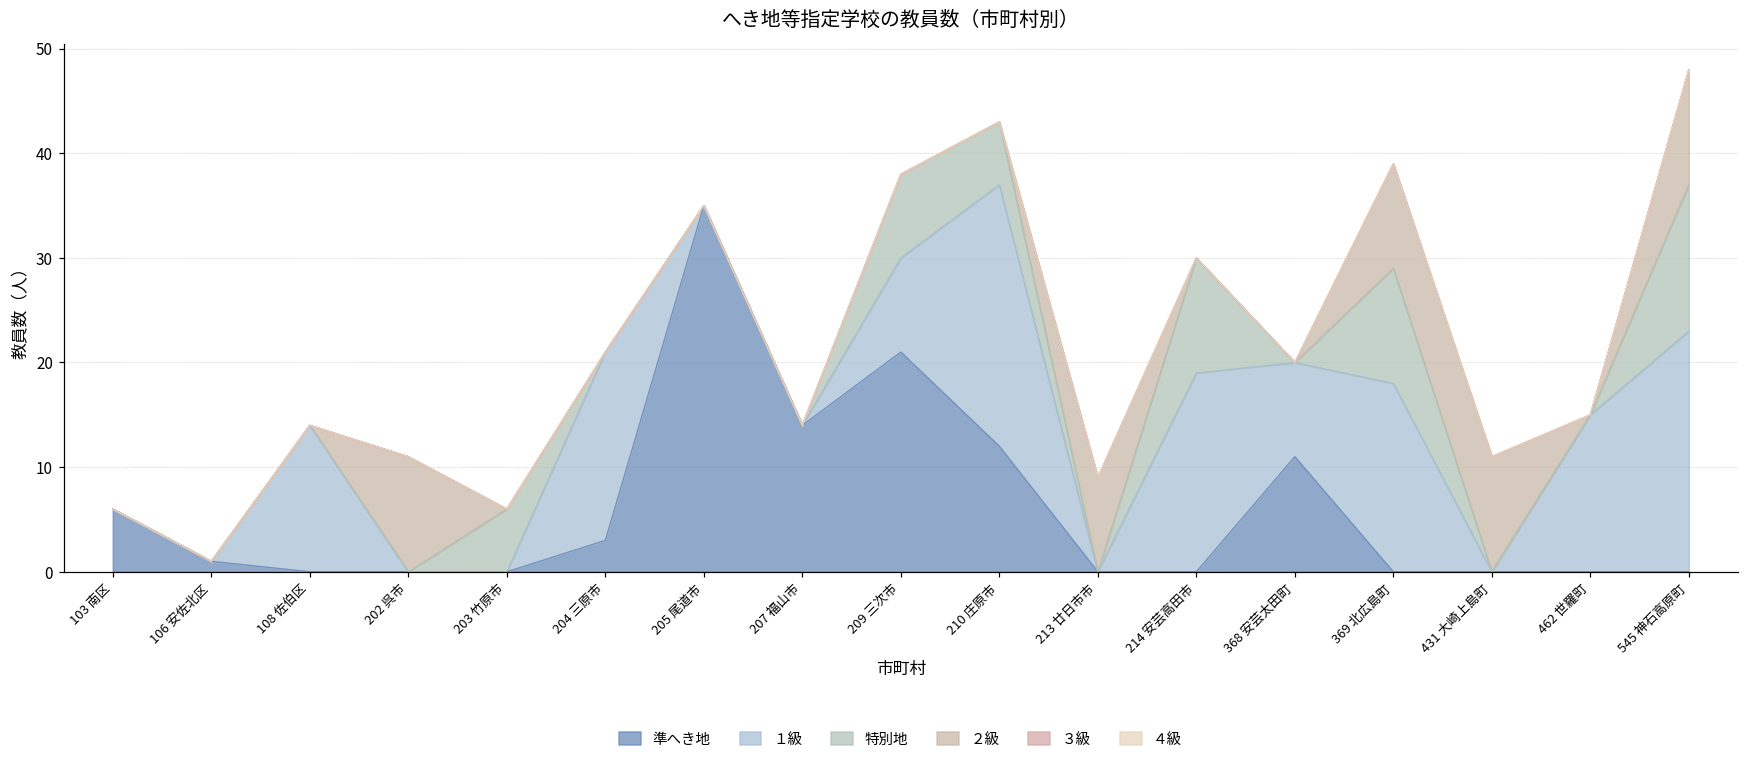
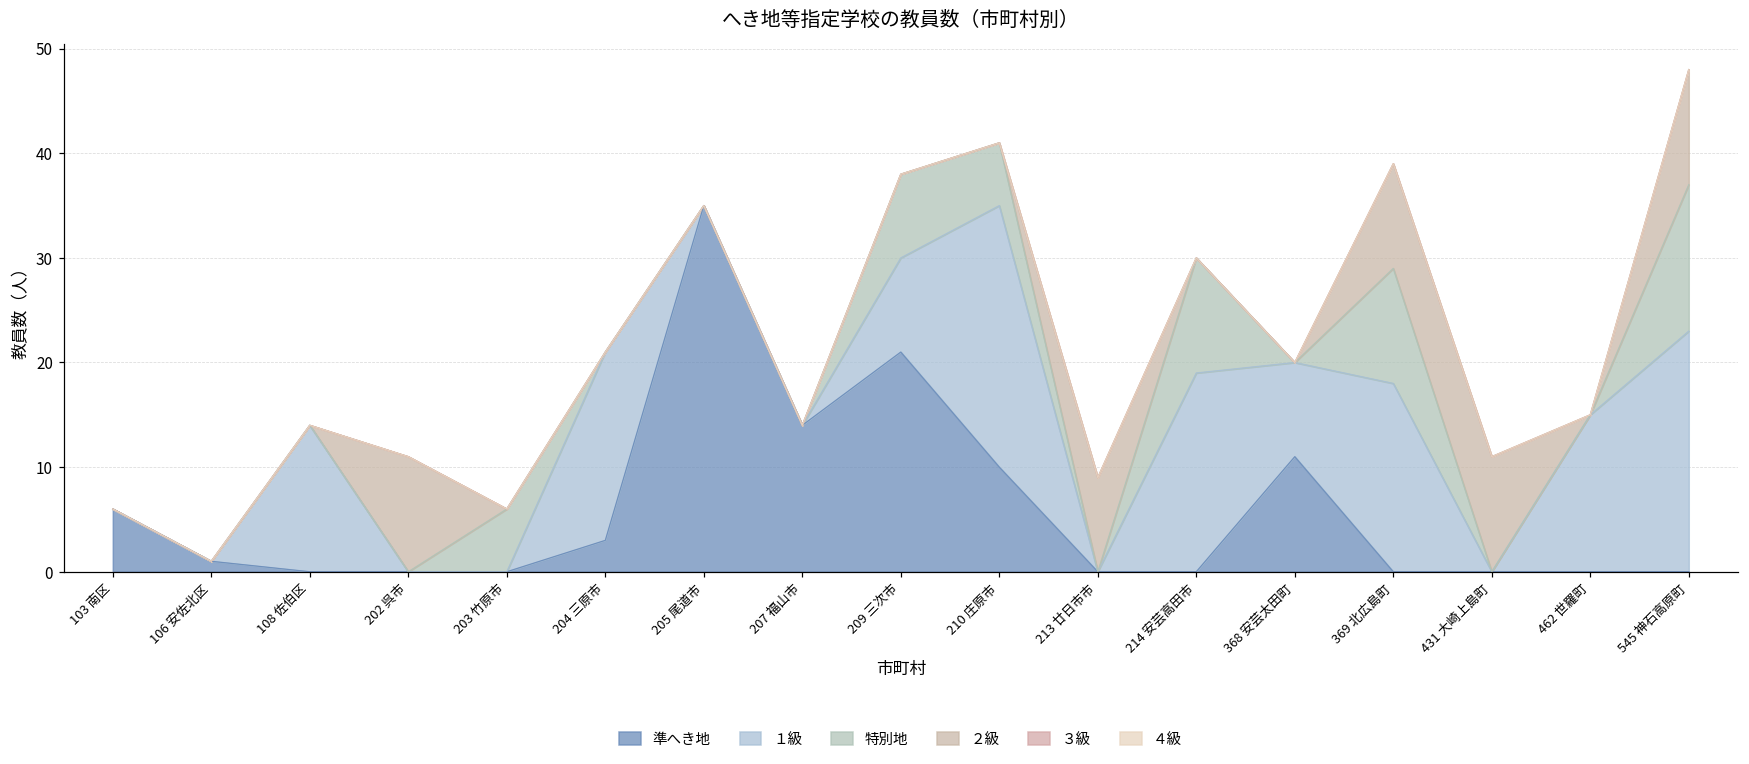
  {
    "準へき地": {
      "108 佐伯区": 0,
      "204 三原市": 3,
      "209 三次市": 21,
-     "210 庄原市": 12,
+     "210 庄原市": 10,
      "214 安芸高田市": 0,
      "368 安芸太田町": 11,
      "369 北広島町": 0,
      "462 世羅町": 0,
      "545 神石高原町": 0
    }
  }
